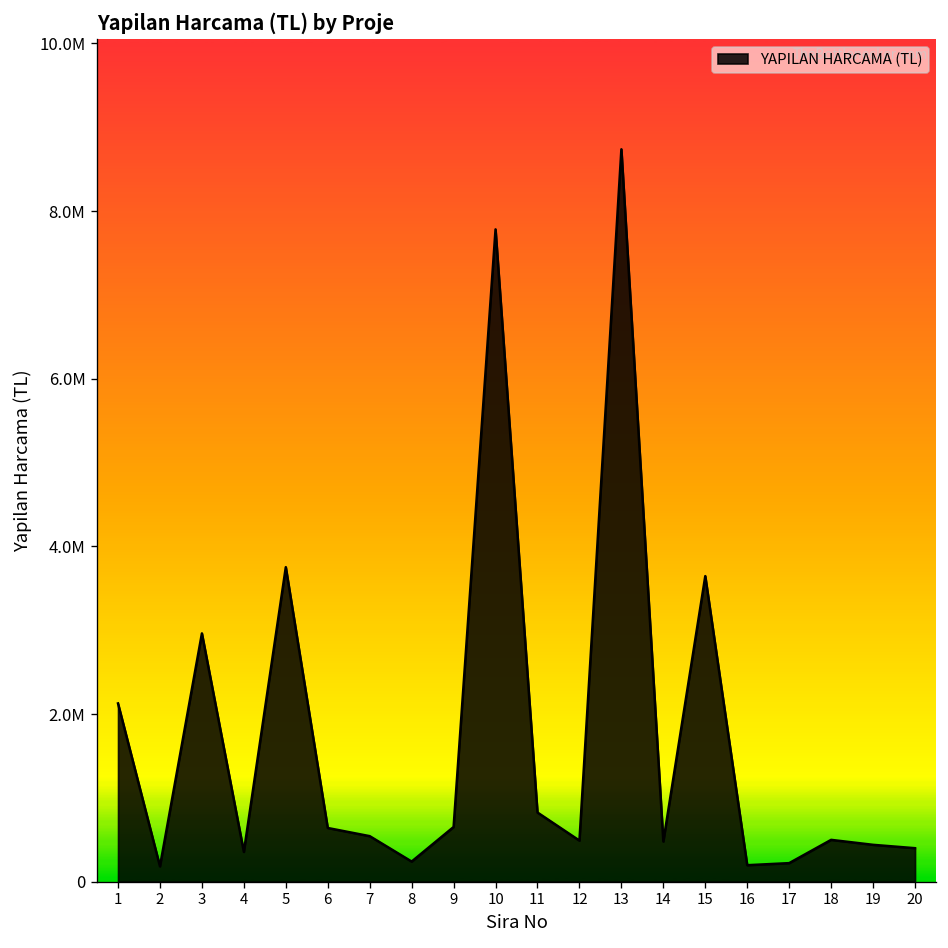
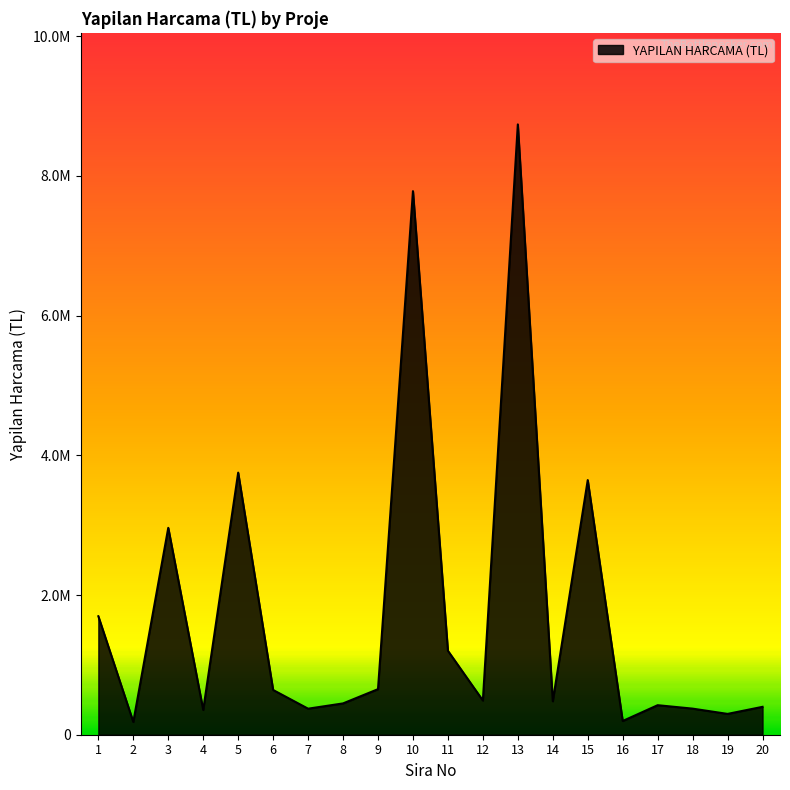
  {
-   "1": 2100000,
+   "1": 1700000,
    "2": 200000,
    "3": 3000000,
    "4": 400000,
    "5": 3800000,
    "6": 600000,
-   "7": 500000,
-   "8": 200000,
+   "7": 400000,
+   "8": 400000,
    "9": 700000,
    "10": 7800000,
-   "11": 800000,
+   "11": 1200000,
    "12": 500000,
    "13": 8700000,
    "14": 500000,
    "15": 3600000,
    "16": 200000,
-   "17": 200000,
-   "18": 500000,
-   "19": 400000,
+   "17": 400000,
+   "18": 400000,
+   "19": 300000,
    "20": 400000
  }
